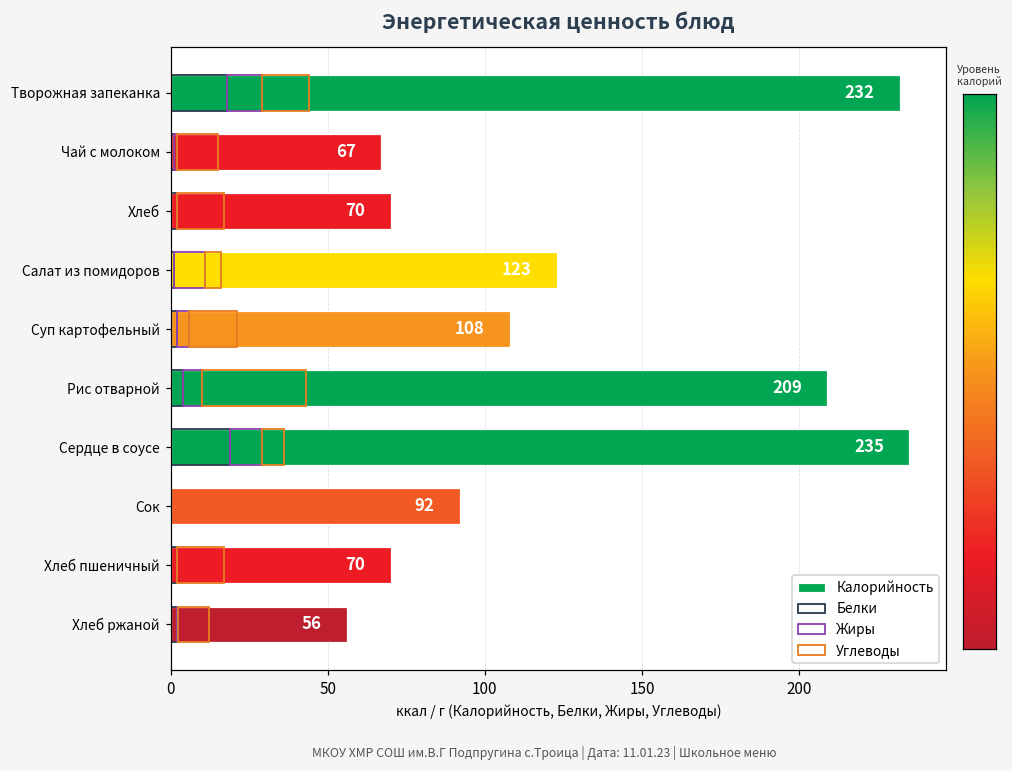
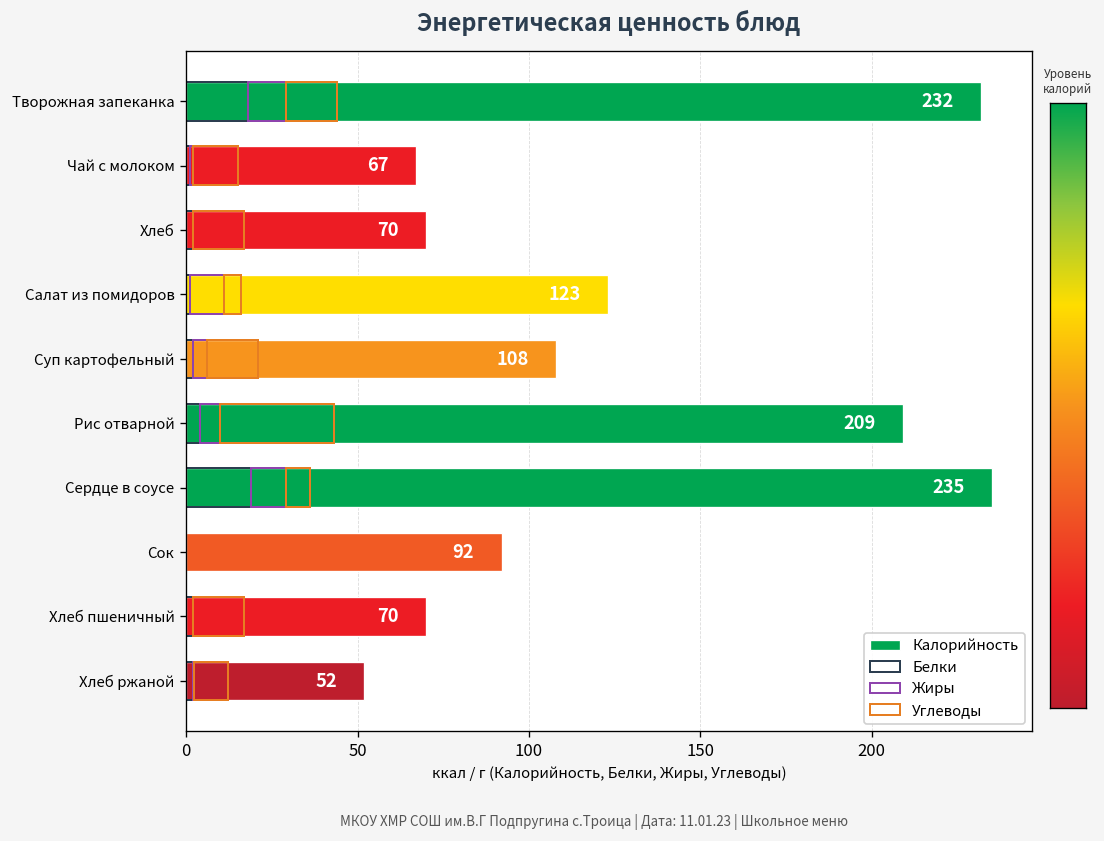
  {
    "Калорийность": {
      "Творожная запеканка": 232,
      "Чай с молоком": 67,
      "Хлеб": 70,
      "Салат из помидоров": 123,
      "Суп картофельный": 108,
      "Рис отварной": 209,
      "Сердце в соусе": 235,
      "Сок": 92,
      "Хлеб пшеничный": 70,
-     "Хлеб ржаной": 56
+     "Хлеб ржаной": 52
    }
  }
